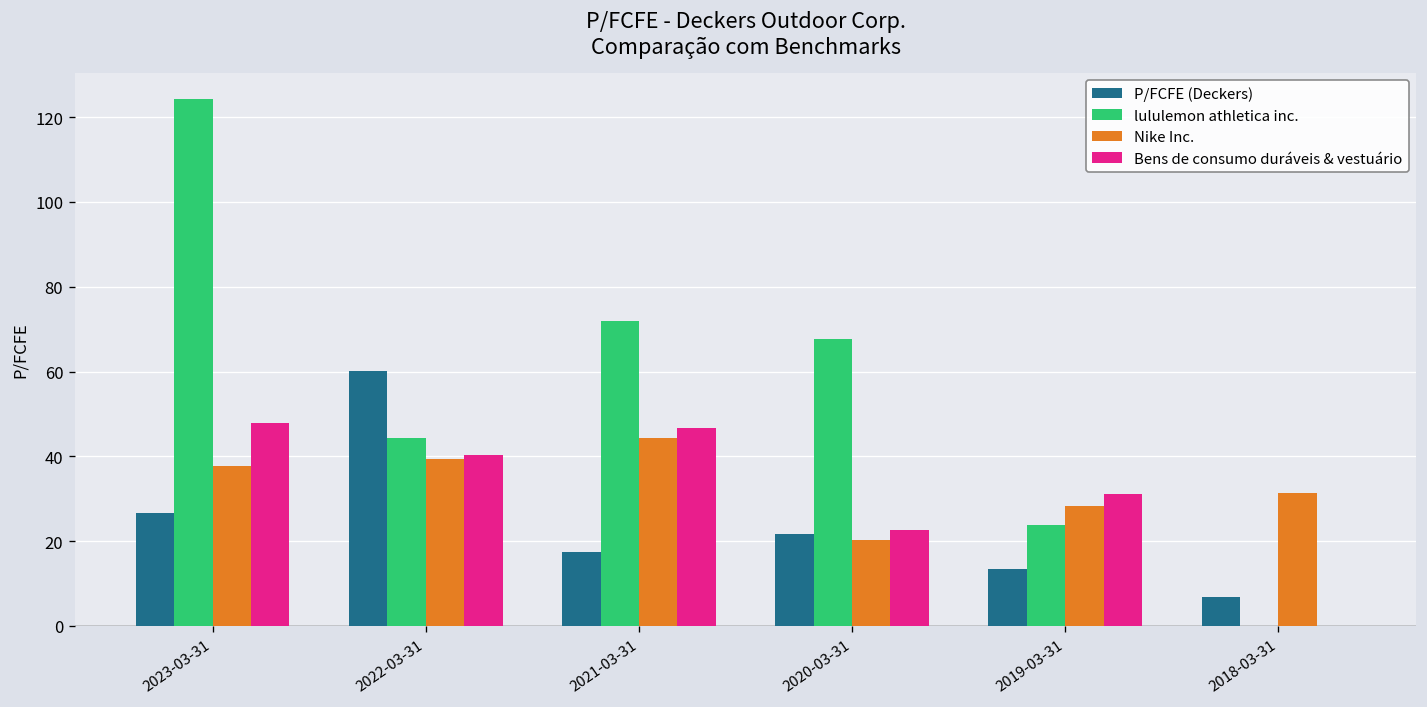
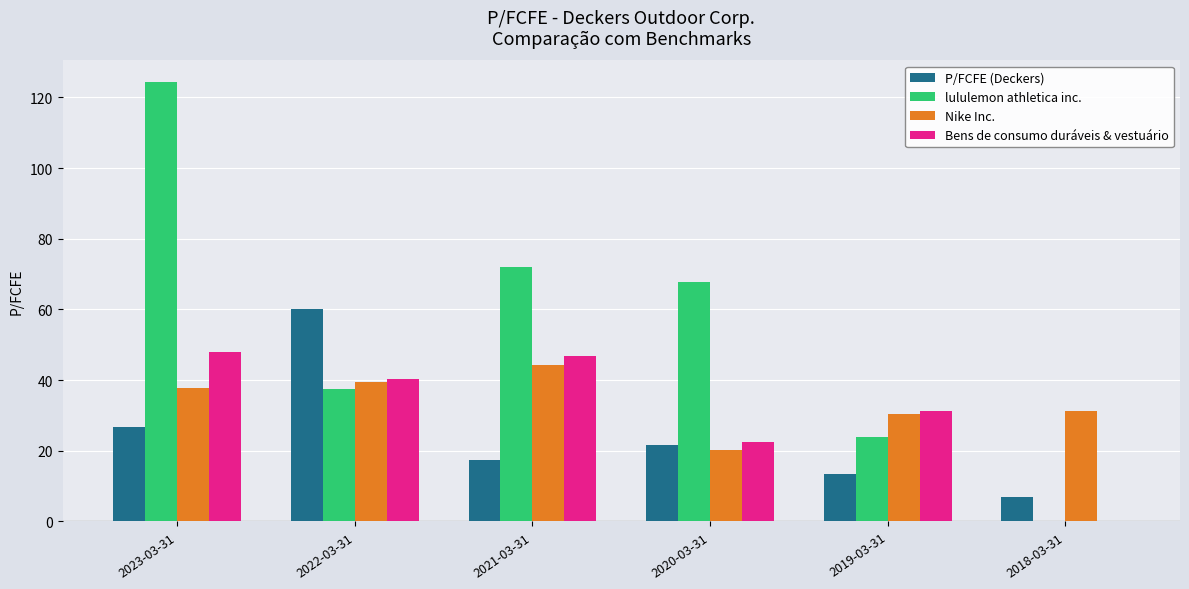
  {
    "P/FCFE (Deckers)": {
      "2023-03-31": 27,
      "2022-03-31": 60,
      "2021-03-31": 18,
      "2020-03-31": 22,
      "2019-03-31": 13,
      "2018-03-31": 7
    },
    "lululemon athletica inc.": {
      "2023-03-31": 124,
-     "2022-03-31": 44,
+     "2022-03-31": 38,
      "2021-03-31": 72,
      "2020-03-31": 68,
      "2019-03-31": 24,
      "2018-03-31": 0
    },
    "Nike Inc.": {
      "2023-03-31": 38,
      "2022-03-31": 39,
      "2021-03-31": 44,
      "2020-03-31": 20,
-     "2019-03-31": 28,
+     "2019-03-31": 31,
      "2018-03-31": 31
    },
    "Bens de consumo duráveis & vestuário": {
      "2023-03-31": 48,
      "2022-03-31": 40,
      "2021-03-31": 47,
      "2020-03-31": 23,
      "2019-03-31": 31,
      "2018-03-31": 0
    }
  }
